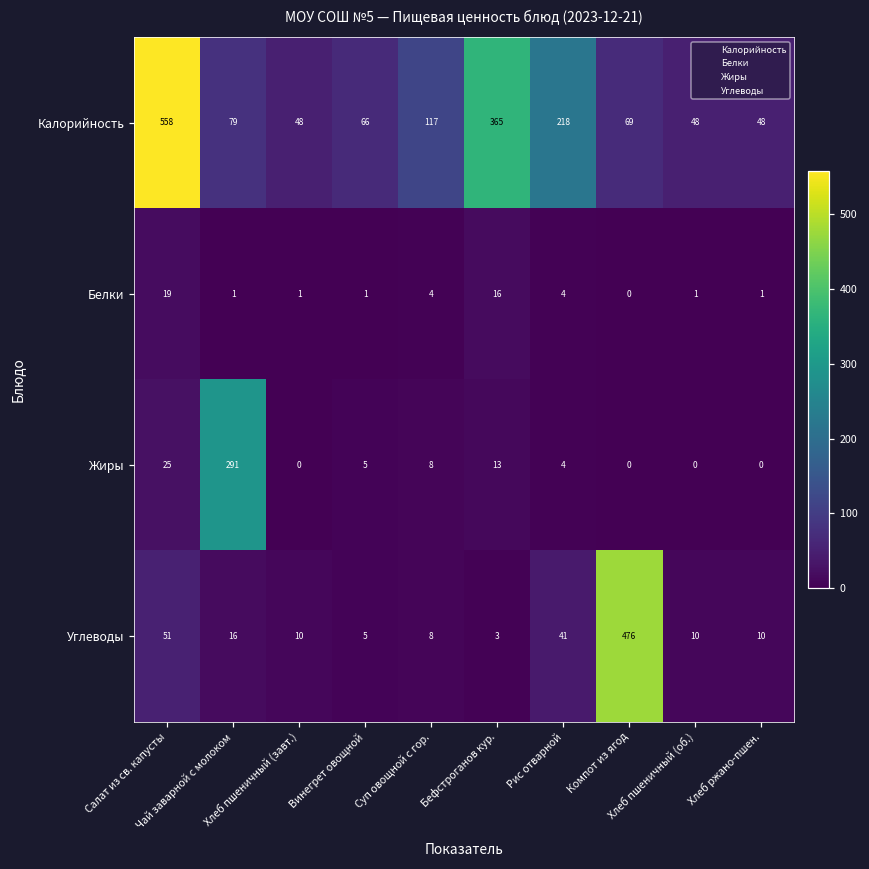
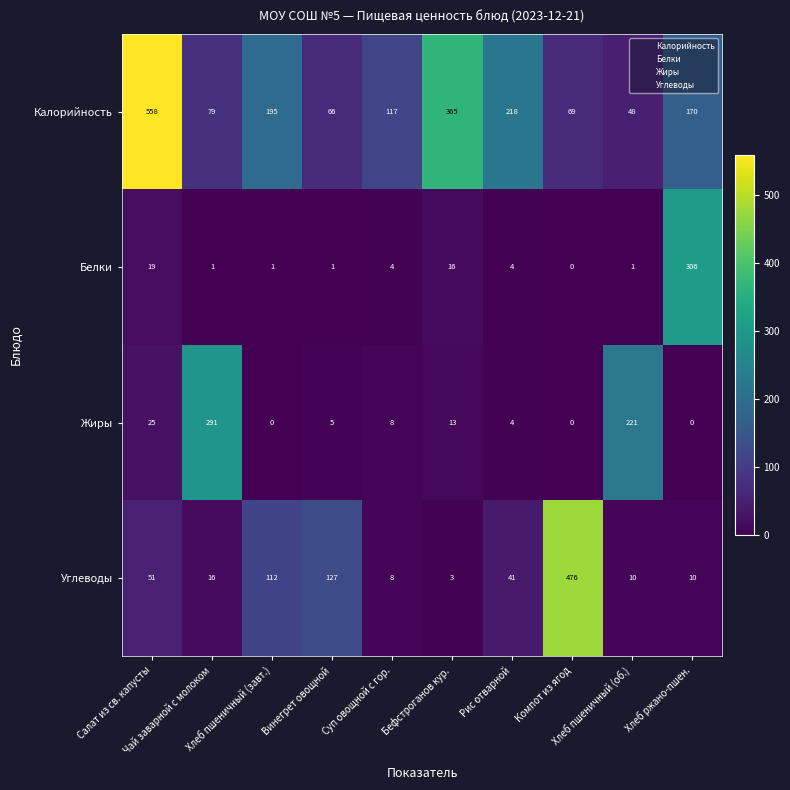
  {
    "Калорийность": {
      "Салат из св. капусты": 558,
      "Чай заварной с молоком": 79,
-     "Хлеб пшеничный (завт.)": 48,
+     "Хлеб пшеничный (завт.)": 195,
      "Винегрет овощной": 66,
      "Суп овощной с гор.": 117,
      "Бефстроганов кур.": 365,
      "Рис отварной": 218,
      "Компот из ягод": 69,
      "Хлеб пшеничный (об.)": 48,
-     "Хлеб ржано-пшен.": 48
+     "Хлеб ржано-пшен.": 170
    },
    "Белки": {
      "Салат из св. капусты": 19,
      "Чай заварной с молоком": 1,
      "Хлеб пшеничный (завт.)": 1,
      "Винегрет овощной": 1,
      "Суп овощной с гор.": 4,
      "Бефстроганов кур.": 16,
      "Рис отварной": 4,
      "Компот из ягод": 0,
      "Хлеб пшеничный (об.)": 1,
-     "Хлеб ржано-пшен.": 1
+     "Хлеб ржано-пшен.": 306
    },
    "Жиры": {
      "Салат из св. капусты": 25,
      "Чай заварной с молоком": 291,
      "Хлеб пшеничный (завт.)": 0,
      "Винегрет овощной": 5,
      "Суп овощной с гор.": 8,
      "Бефстроганов кур.": 13,
      "Рис отварной": 4,
      "Компот из ягод": 0,
-     "Хлеб пшеничный (об.)": 0,
+     "Хлеб пшеничный (об.)": 221,
      "Хлеб ржано-пшен.": 0
    },
    "Углеводы": {
      "Салат из св. капусты": 51,
      "Чай заварной с молоком": 16,
-     "Хлеб пшеничный (завт.)": 10,
-     "Винегрет овощной": 5,
+     "Хлеб пшеничный (завт.)": 112,
+     "Винегрет овощной": 127,
      "Суп овощной с гор.": 8,
      "Бефстроганов кур.": 3,
      "Рис отварной": 41,
      "Компот из ягод": 476,
      "Хлеб пшеничный (об.)": 10,
      "Хлеб ржано-пшен.": 10
    }
  }
